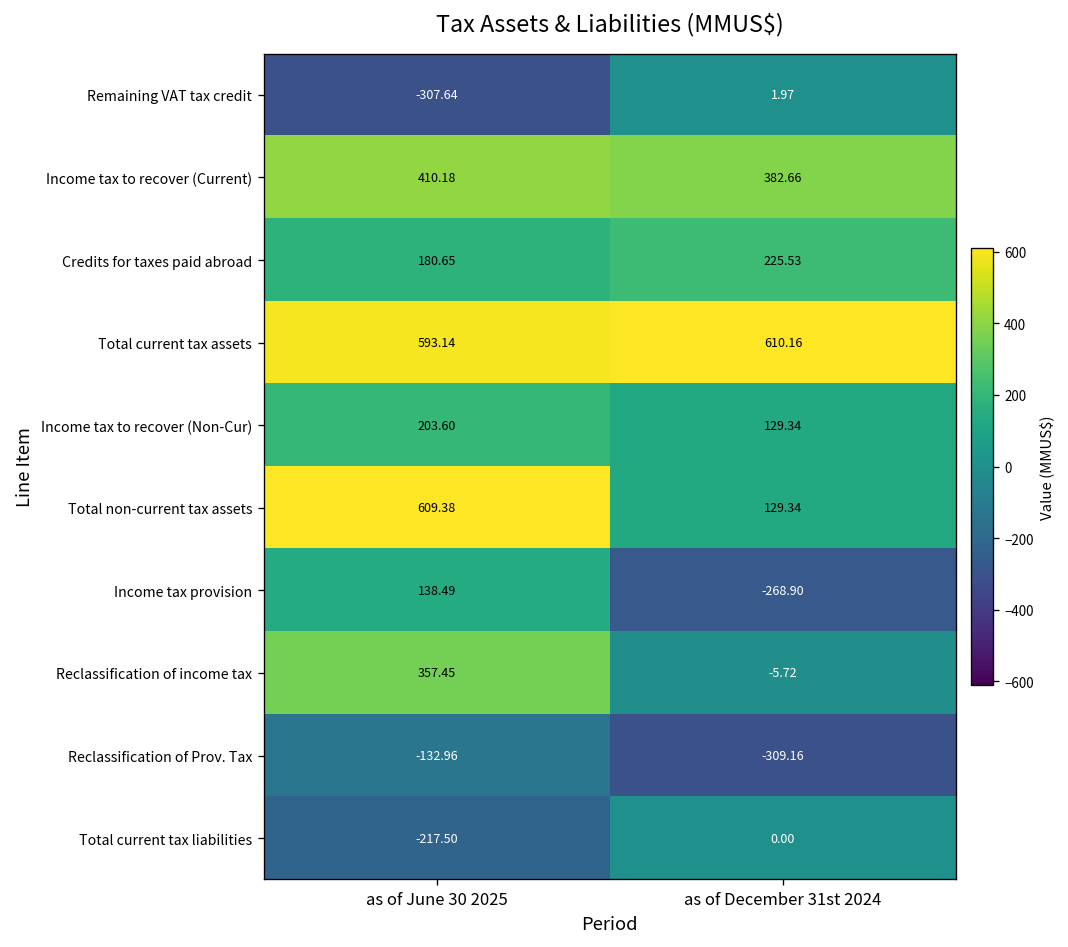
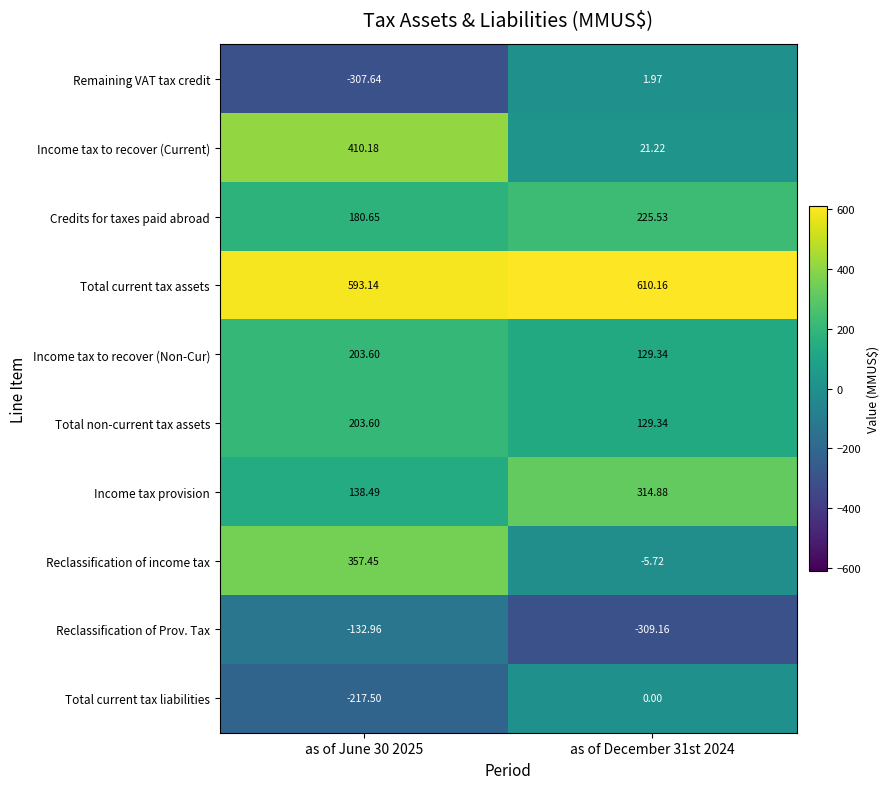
  {
    "Remaining VAT tax credit": {
      "as of June 30 2025": -307.64,
      "as of December 31st 2024": 1.97
    },
    "Income tax to recover (Current)": {
      "as of June 30 2025": 410.18,
-     "as of December 31st 2024": 382.66
+     "as of December 31st 2024": 21.22
    },
    "Credits for taxes paid abroad": {
      "as of June 30 2025": 180.65,
      "as of December 31st 2024": 225.53
    },
    "Total current tax assets": {
      "as of June 30 2025": 593.14,
      "as of December 31st 2024": 610.16
    },
    "Income tax to recover (Non-Cur)": {
      "as of June 30 2025": 203.60,
      "as of December 31st 2024": 129.34
    },
    "Total non-current tax assets": {
-     "as of June 30 2025": 609.38,
+     "as of June 30 2025": 203.60,
      "as of December 31st 2024": 129.34
    },
    "Income tax provision": {
      "as of June 30 2025": 138.49,
-     "as of December 31st 2024": -268.90
+     "as of December 31st 2024": 314.88
    },
    "Reclassification of income tax": {
      "as of June 30 2025": 357.45,
      "as of December 31st 2024": -5.72
    },
    "Reclassification of Prov. Tax": {
      "as of June 30 2025": -132.96,
      "as of December 31st 2024": -309.16
    },
    "Total current tax liabilities": {
      "as of June 30 2025": -217.50,
      "as of December 31st 2024": 0.00
    }
  }
